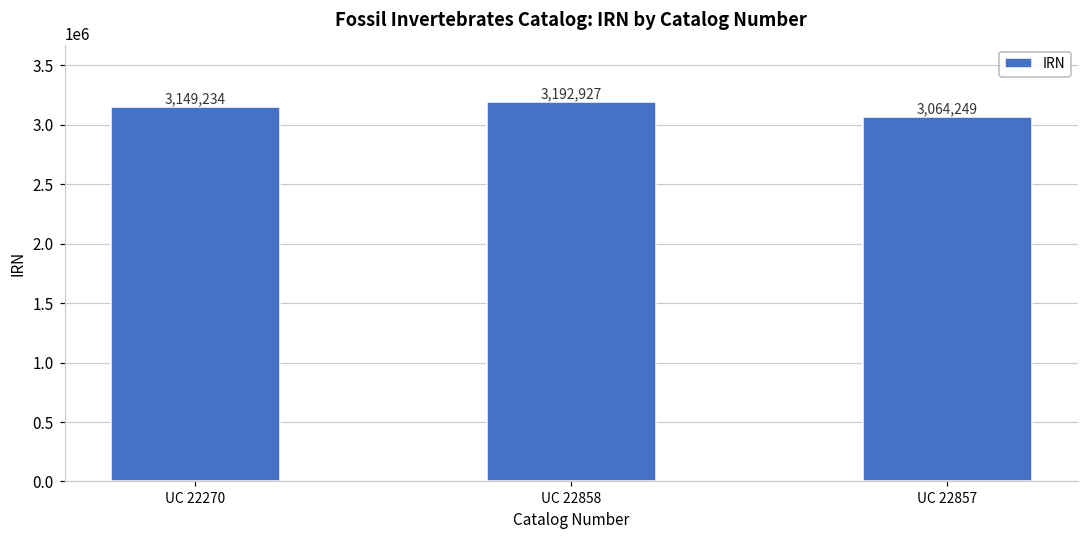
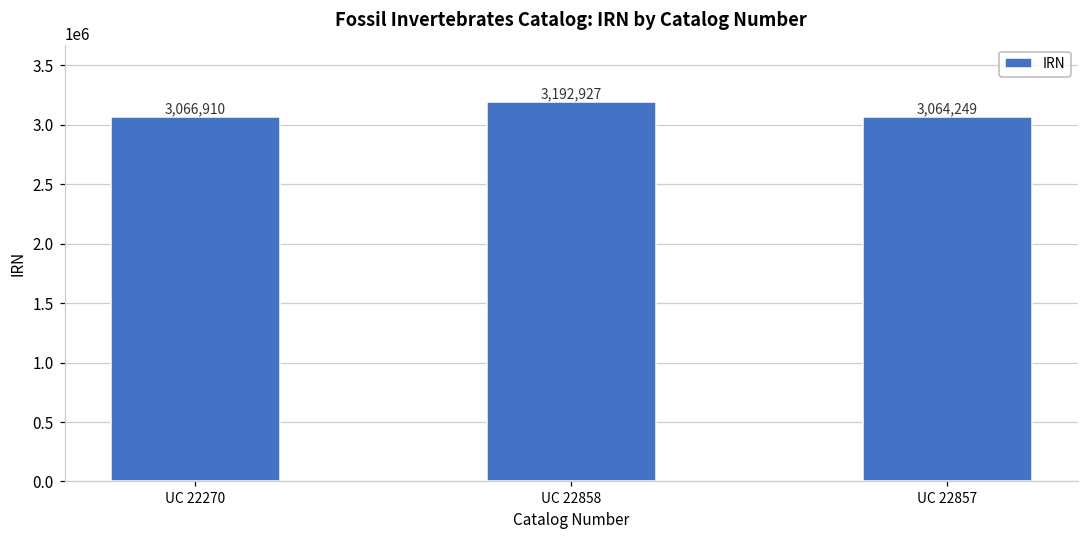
  {
-   "UC 22270": "3,149,234",
+   "UC 22270": "3,066,910",
    "UC 22858": "3,192,927",
    "UC 22857": "3,064,249"
  }
